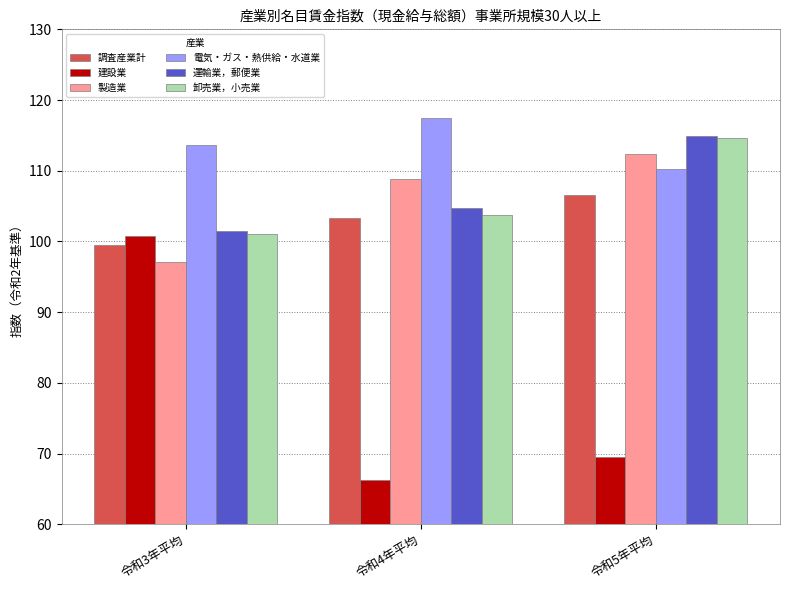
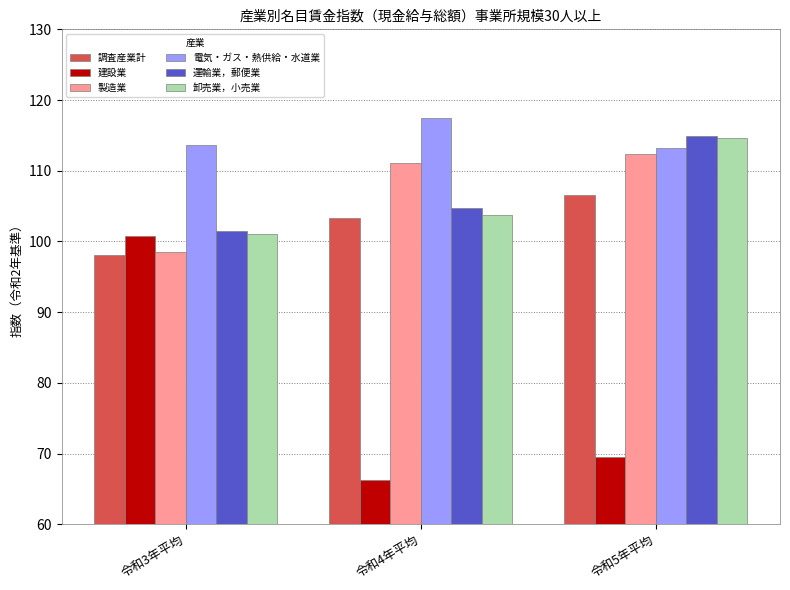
  {
    "調査産業計": {
-     "令和3年平均": 100,
+     "令和3年平均": 98,
      "令和4年平均": 103,
      "令和5年平均": 107
    },
    "建設業": {
      "令和3年平均": 101,
      "令和4年平均": 66,
      "令和5年平均": 70
    },
    "製造業": {
-     "令和3年平均": 97,
-     "令和4年平均": 109,
+     "令和3年平均": 99,
+     "令和4年平均": 111,
      "令和5年平均": 112
    },
    "電気・ガス・熱供給・水道業": {
      "令和3年平均": 114,
      "令和4年平均": 117,
-     "令和5年平均": 110
+     "令和5年平均": 113
    },
    "運輸業，郵便業": {
      "令和3年平均": 102,
      "令和4年平均": 105,
      "令和5年平均": 115
    },
    "卸売業，小売業": {
      "令和3年平均": 101,
      "令和4年平均": 104,
      "令和5年平均": 115
    }
  }
